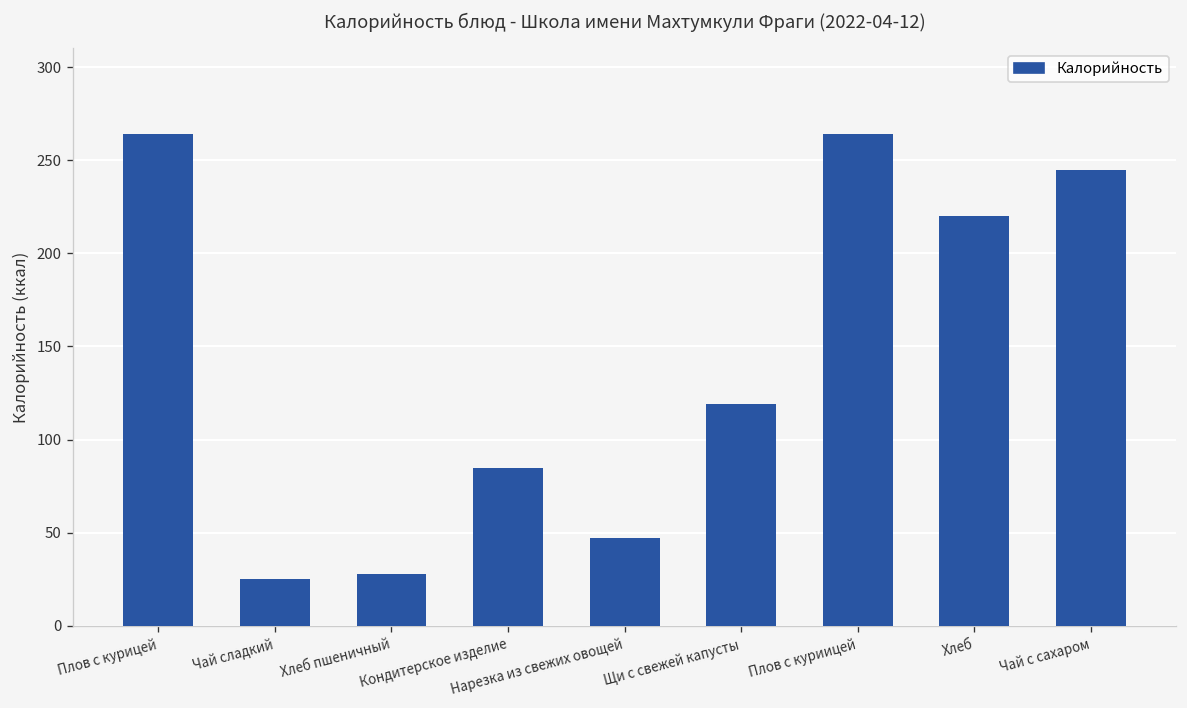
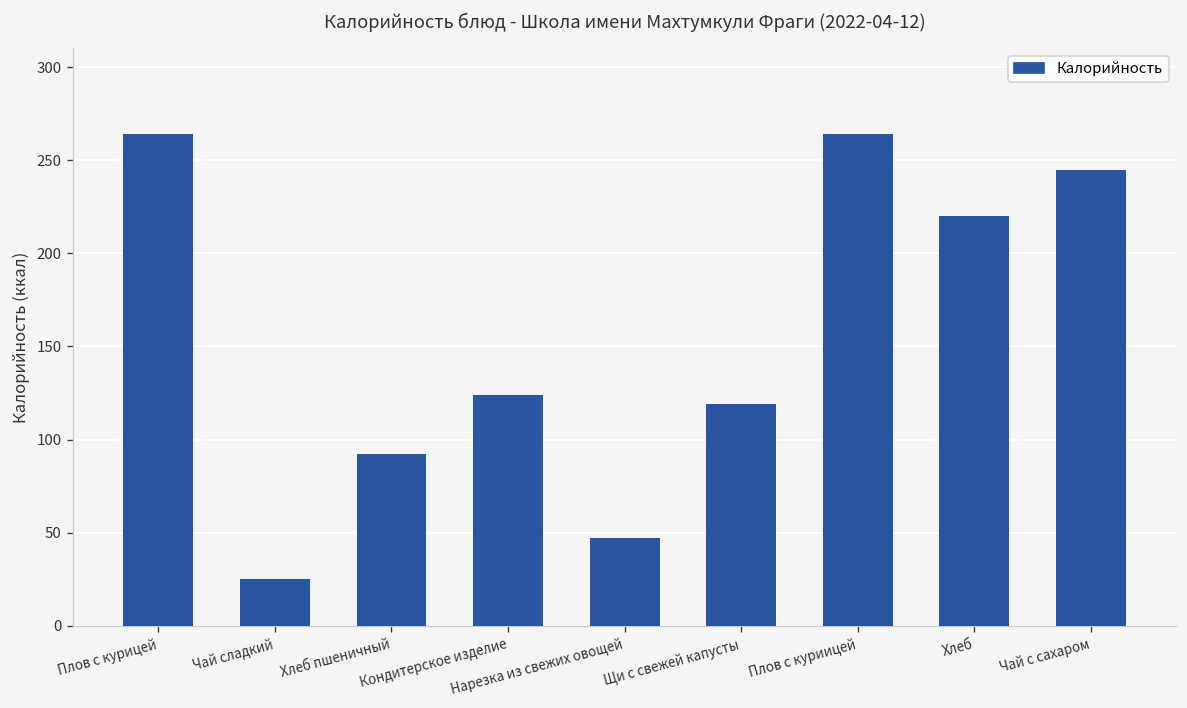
  {
    "Плов с курицей": 264,
    "Чай сладкий": 25,
-   "Хлеб пшеничный": 28,
-   "Кондитерское изделие": 85,
+   "Хлеб пшеничный": 92,
+   "Кондитерское изделие": 124,
    "Нарезка из свежих овощей": 47,
    "Щи с свежей капусты": 119,
    "Плов с куриицей": 264,
    "Хлеб": 220,
    "Чай с сахаром": 245
  }
